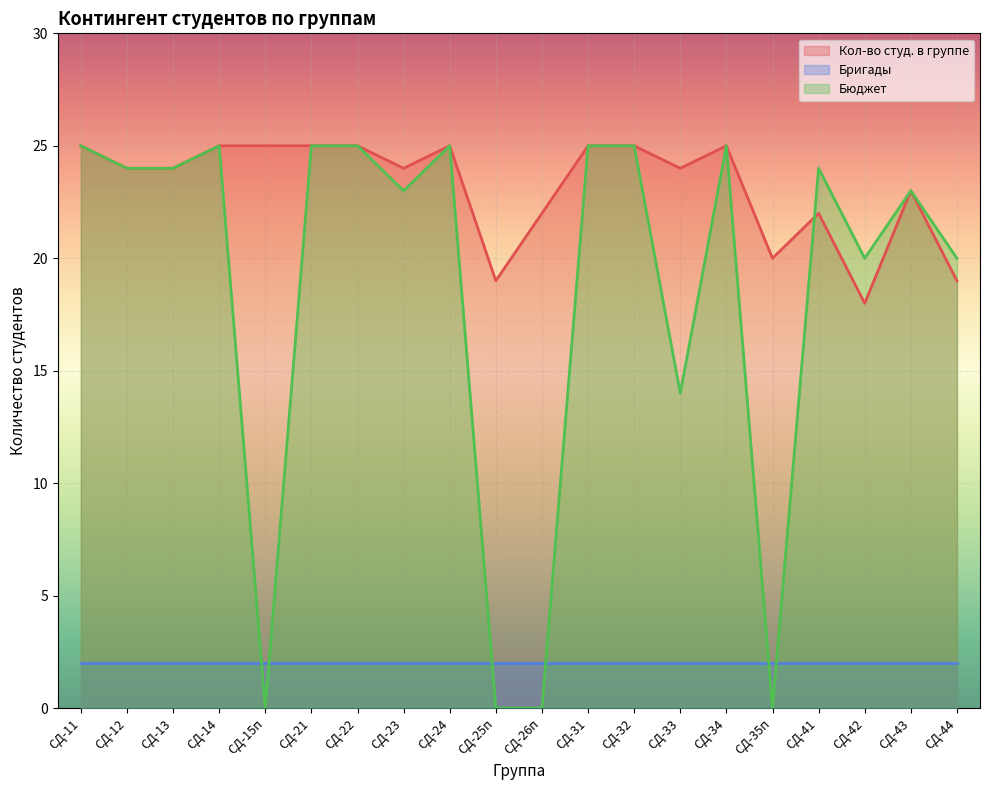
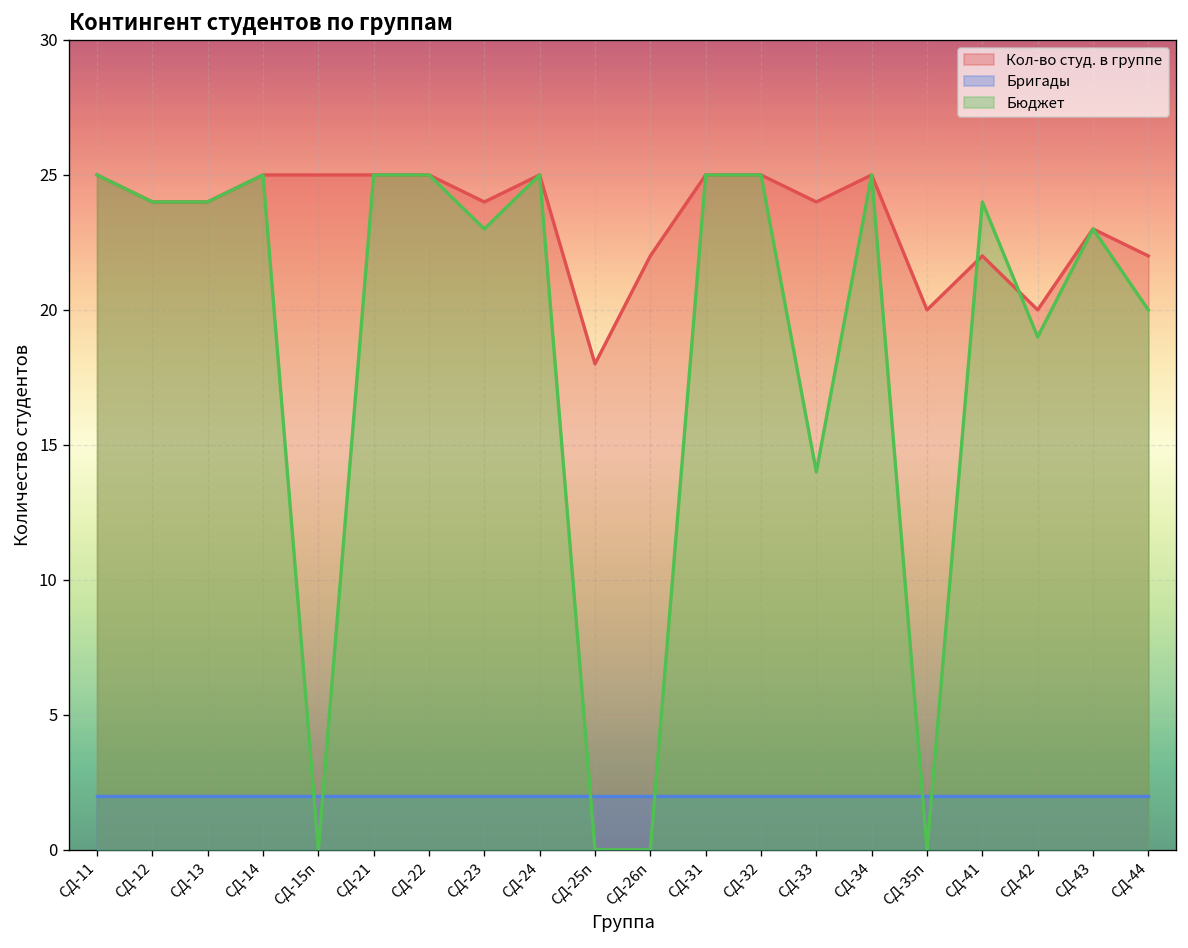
  {
    "Кол-во студ. в группе": {
      "СД-15п": 25,
      "СД-23": 24,
-     "СД-25п": 19,
+     "СД-25п": 18,
      "СД-26п": 22,
      "СД-33": 24,
      "СД-35п": 20,
      "СД-41": 22,
-     "СД-42": 18,
-     "СД-44": 19
+     "СД-42": 20,
+     "СД-44": 22
    },
    "Бригады": {
      "СД-11": 2,
      "СД-12": 2,
      "СД-13": 2,
      "СД-14": 2,
      "СД-15п": 2,
      "СД-21": 2,
      "СД-22": 2,
      "СД-23": 2,
      "СД-24": 2,
      "СД-25п": 2,
      "СД-26п": 2,
      "СД-31": 2,
      "СД-32": 2,
      "СД-33": 2,
      "СД-34": 2,
      "СД-35п": 2,
      "СД-41": 2,
      "СД-42": 2,
      "СД-43": 2,
      "СД-44": 2
    },
    "Бюджет": {
      "СД-15п": 0,
      "СД-23": 23,
      "СД-25п": 0,
      "СД-26п": 0,
      "СД-33": 14,
      "СД-35п": 0,
      "СД-41": 24,
-     "СД-42": 20,
+     "СД-42": 19,
      "СД-44": 20
    }
  }
